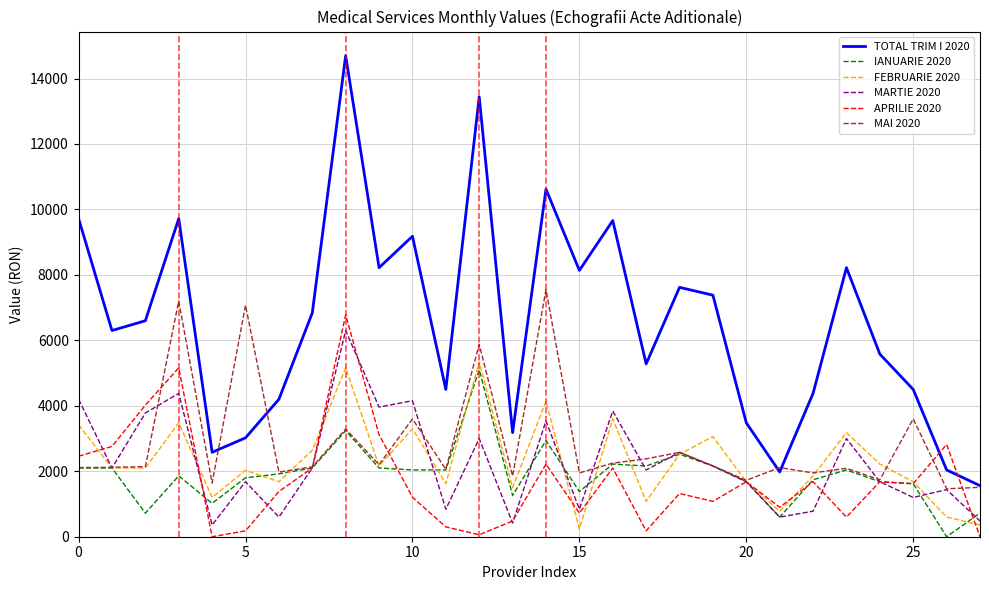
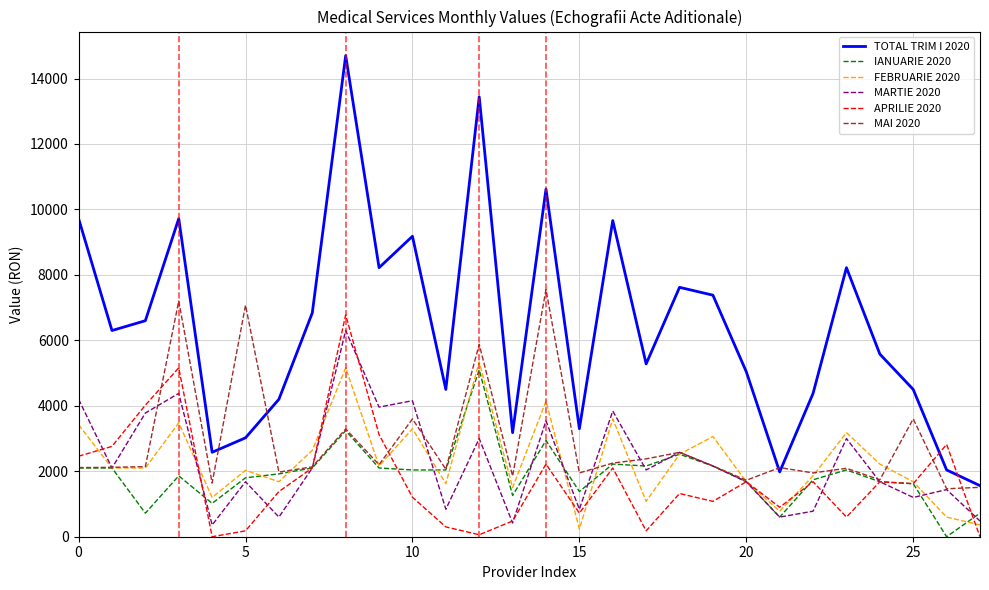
  {
    "TOTAL TRIM I 2020": {
      "0": 9700,
      "5": 3000,
      "10": 9200,
-     "15": 8100,
-     "20": 3500,
+     "15": 3300,
+     "20": 5000,
      "25": 4500
    },
    "IANUARIE 2020": {
      "5": 1800,
      "10": 2000,
      "15": 1400
    },
    "FEBRUARIE 2020": {
      "0": 3400,
      "5": 2000,
      "10": 3300,
      "15": 200
    },
    "MARTIE 2020": {
      "0": 4200,
      "5": 1700,
      "10": 4200,
      "15": 800,
      "25": 1200
    },
    "APRILIE 2020": {
      "0": 2500,
      "5": 200,
      "10": 1200,
      "15": 700
    },
    "MAI 2020": {
      "5": 7100,
      "10": 3600,
      "15": 1900,
      "25": 3600
    }
  }
